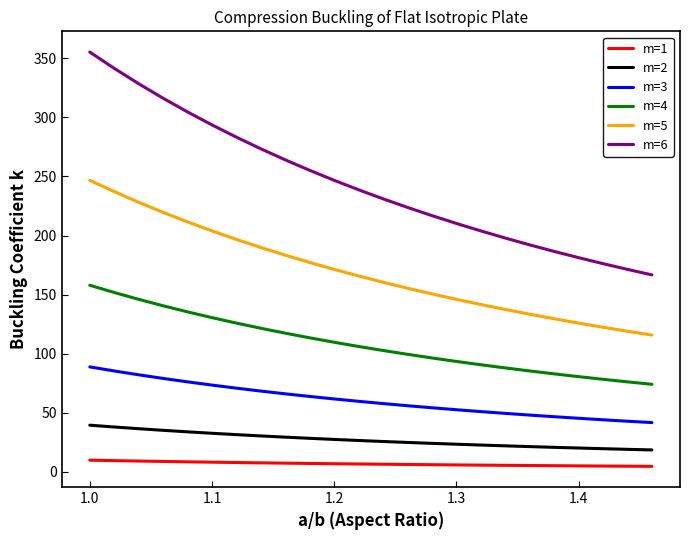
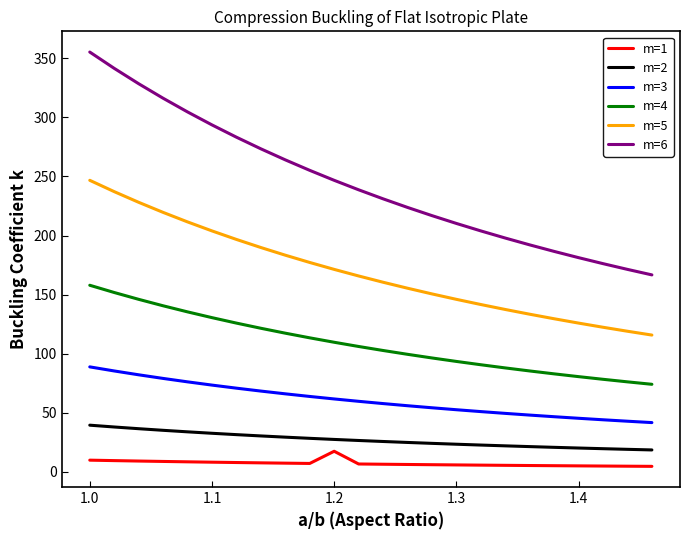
  {
    "m=1": {
      "1.0": 10,
      "1.1": 8,
-     "1.2": 7,
+     "1.2": 17,
      "1.3": 6,
      "1.4": 5
    },
    "m=2": {
      "1.0": 39,
      "1.1": 33,
      "1.2": 27,
      "1.3": 23,
      "1.4": 20
    },
    "m=3": {
      "1.0": 89,
      "1.1": 73,
      "1.2": 62,
      "1.3": 53,
      "1.4": 45
    },
    "m=4": {
      "1.0": 158,
      "1.1": 131,
      "1.2": 110,
      "1.3": 93,
      "1.4": 81
    },
    "m=5": {
      "1.0": 247,
      "1.1": 204,
      "1.2": 171,
      "1.3": 146,
      "1.4": 126
    },
    "m=6": {
      "1.0": 355,
      "1.1": 294,
      "1.2": 247,
      "1.3": 210,
      "1.4": 181
    }
  }
